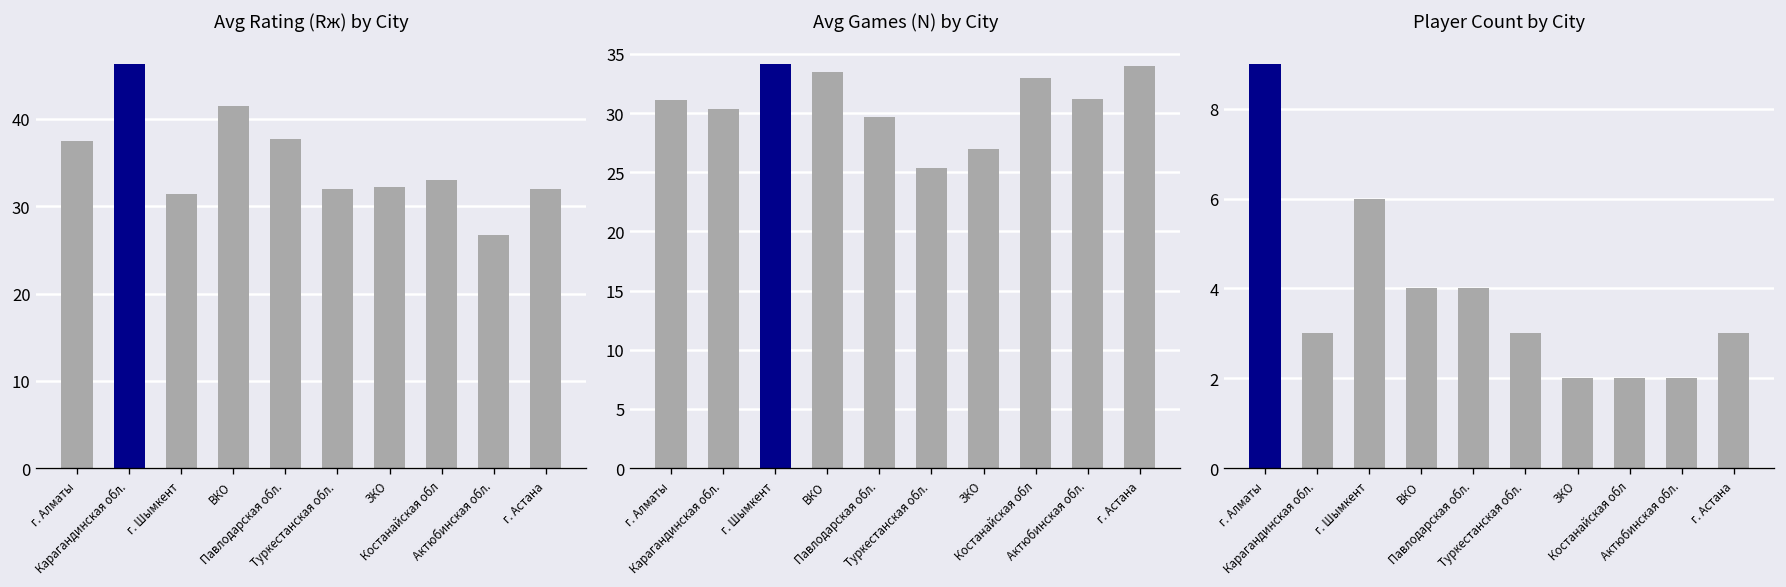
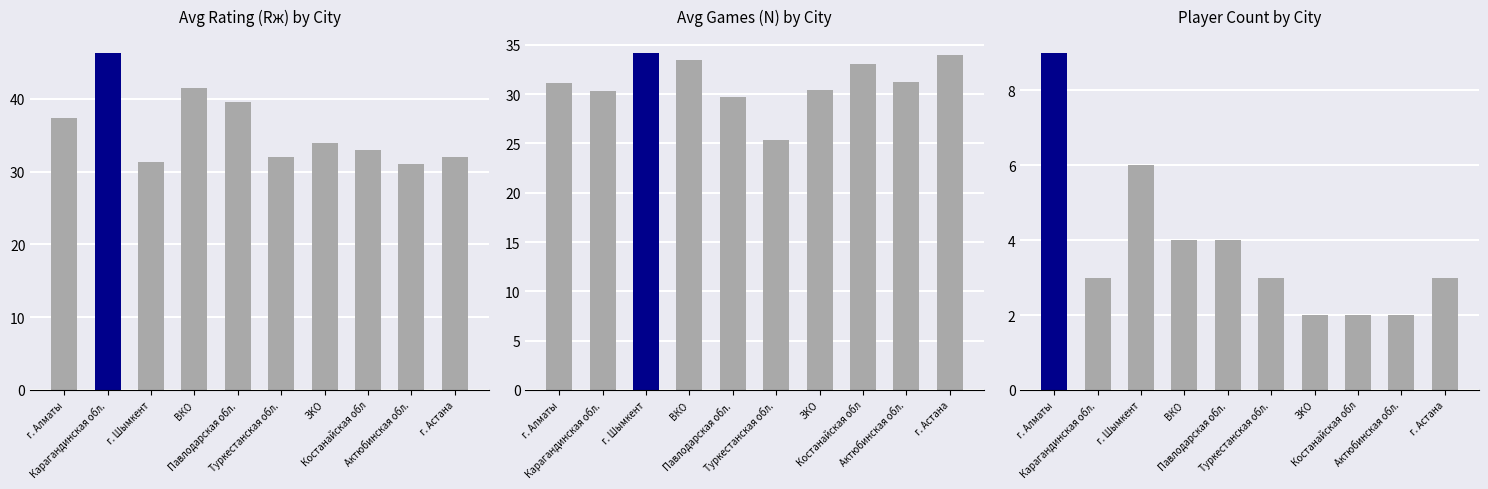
  {
    "Avg Rating (Rж) by City": {
      "г. Алматы": 37,
      "Карагандинская обл.": 46,
      "г. Шымкент": 31,
      "ВКО": 42,
-     "Павлодарская обл.": 38,
+     "Павлодарская обл.": 40,
      "Туркестанская обл.": 32,
-     "ЗКО": 32,
+     "ЗКО": 34,
      "Костанайская обл": 33,
-     "Актюбинская обл.": 27,
+     "Актюбинская обл.": 31,
      "г. Астана": 32
    },
    "Avg Games (N) by City": {
      "г. Алматы": 31,
      "Карагандинская обл.": 30,
      "г. Шымкент": 34,
      "ВКО": 34,
      "Павлодарская обл.": 30,
      "Туркестанская обл.": 25,
-     "ЗКО": 27,
+     "ЗКО": 30,
      "Костанайская обл": 33,
      "Актюбинская обл.": 31,
      "г. Астана": 34
    },
    "Player Count by City": {
      "г. Алматы": 9.0,
      "Карагандинская обл.": 3.0,
      "г. Шымкент": 6.0,
      "ВКО": 4.0,
      "Павлодарская обл.": 4.0,
      "Туркестанская обл.": 3.0,
      "ЗКО": 2.0,
      "Костанайская обл": 2.0,
      "Актюбинская обл.": 2.0,
      "г. Астана": 3.0
    }
  }
